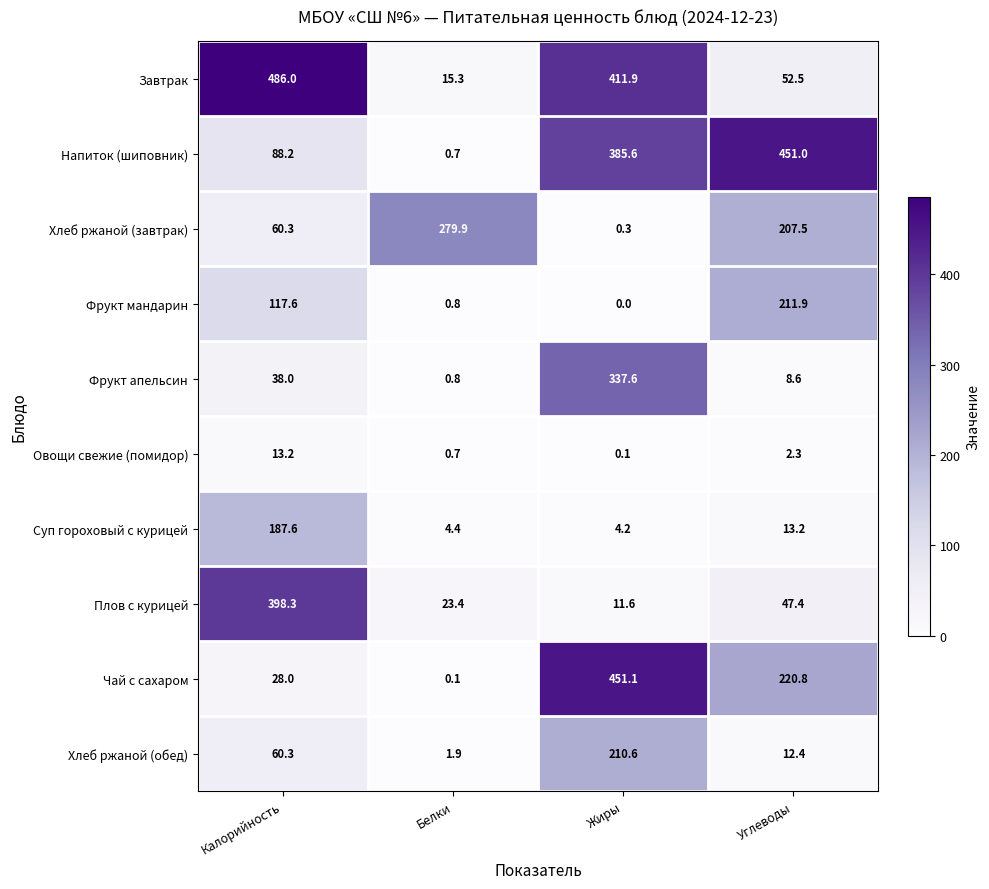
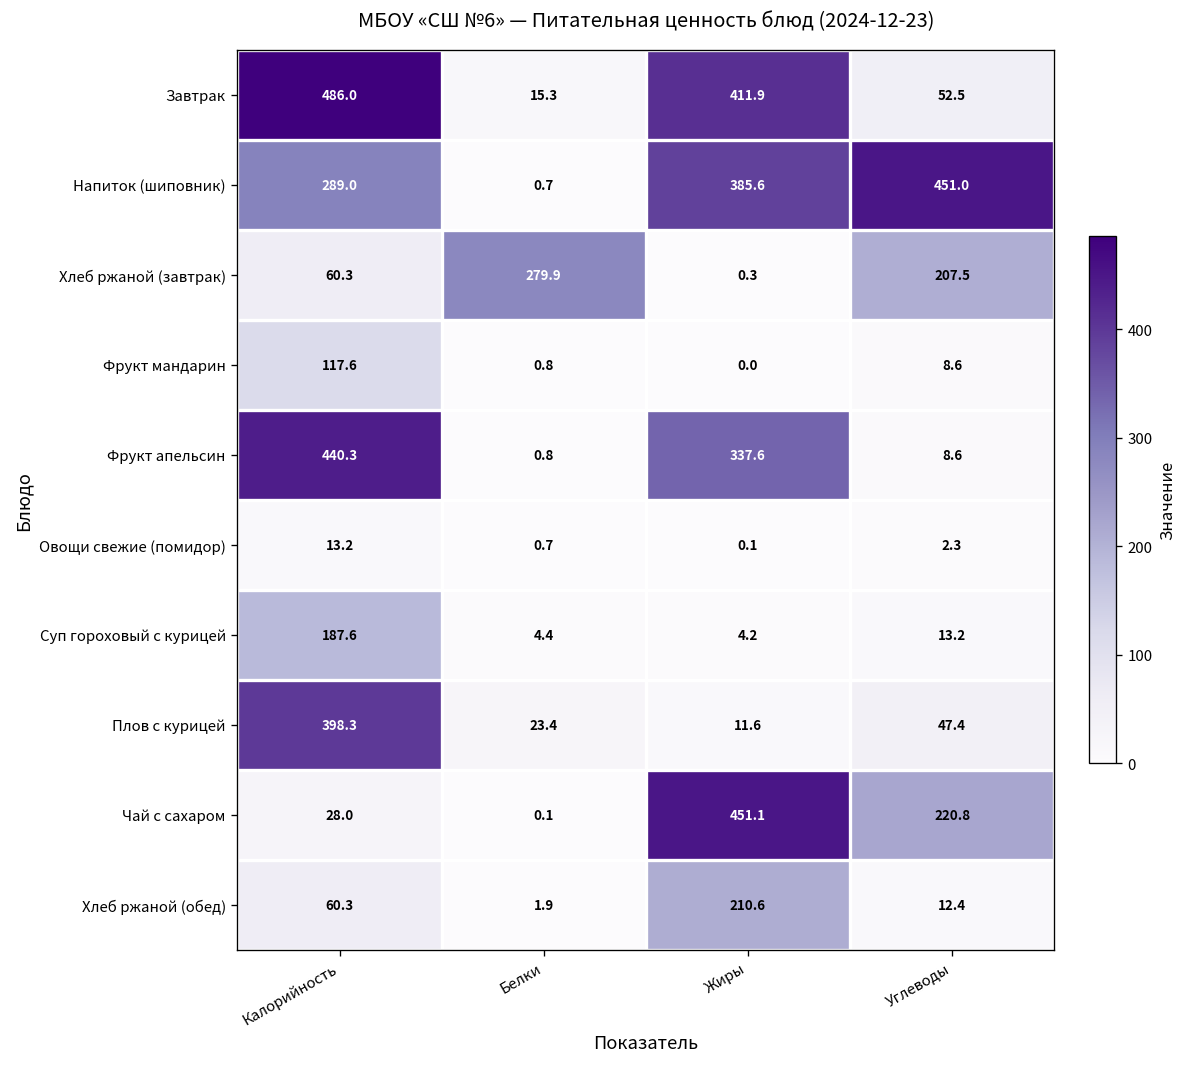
  {
    "Завтрак": {
      "Калорийность": 486.0,
      "Белки": 15.3,
      "Жиры": 411.9,
      "Углеводы": 52.5
    },
    "Напиток (шиповник)": {
-     "Калорийность": 88.2,
+     "Калорийность": 289.0,
      "Белки": 0.7,
      "Жиры": 385.6,
      "Углеводы": 451.0
    },
    "Хлеб ржаной (завтрак)": {
      "Калорийность": 60.3,
      "Белки": 279.9,
      "Жиры": 0.3,
      "Углеводы": 207.5
    },
    "Фрукт мандарин": {
      "Калорийность": 117.6,
      "Белки": 0.8,
      "Жиры": 0.0,
-     "Углеводы": 211.9
+     "Углеводы": 8.6
    },
    "Фрукт апельсин": {
-     "Калорийность": 38.0,
+     "Калорийность": 440.3,
      "Белки": 0.8,
      "Жиры": 337.6,
      "Углеводы": 8.6
    },
    "Овощи свежие (помидор)": {
      "Калорийность": 13.2,
      "Белки": 0.7,
      "Жиры": 0.1,
      "Углеводы": 2.3
    },
    "Суп гороховый с курицей": {
      "Калорийность": 187.6,
      "Белки": 4.4,
      "Жиры": 4.2,
      "Углеводы": 13.2
    },
    "Плов с курицей": {
      "Калорийность": 398.3,
      "Белки": 23.4,
      "Жиры": 11.6,
      "Углеводы": 47.4
    },
    "Чай с сахаром": {
      "Калорийность": 28.0,
      "Белки": 0.1,
      "Жиры": 451.1,
      "Углеводы": 220.8
    },
    "Хлеб ржаной (обед)": {
      "Калорийность": 60.3,
      "Белки": 1.9,
      "Жиры": 210.6,
      "Углеводы": 12.4
    }
  }
